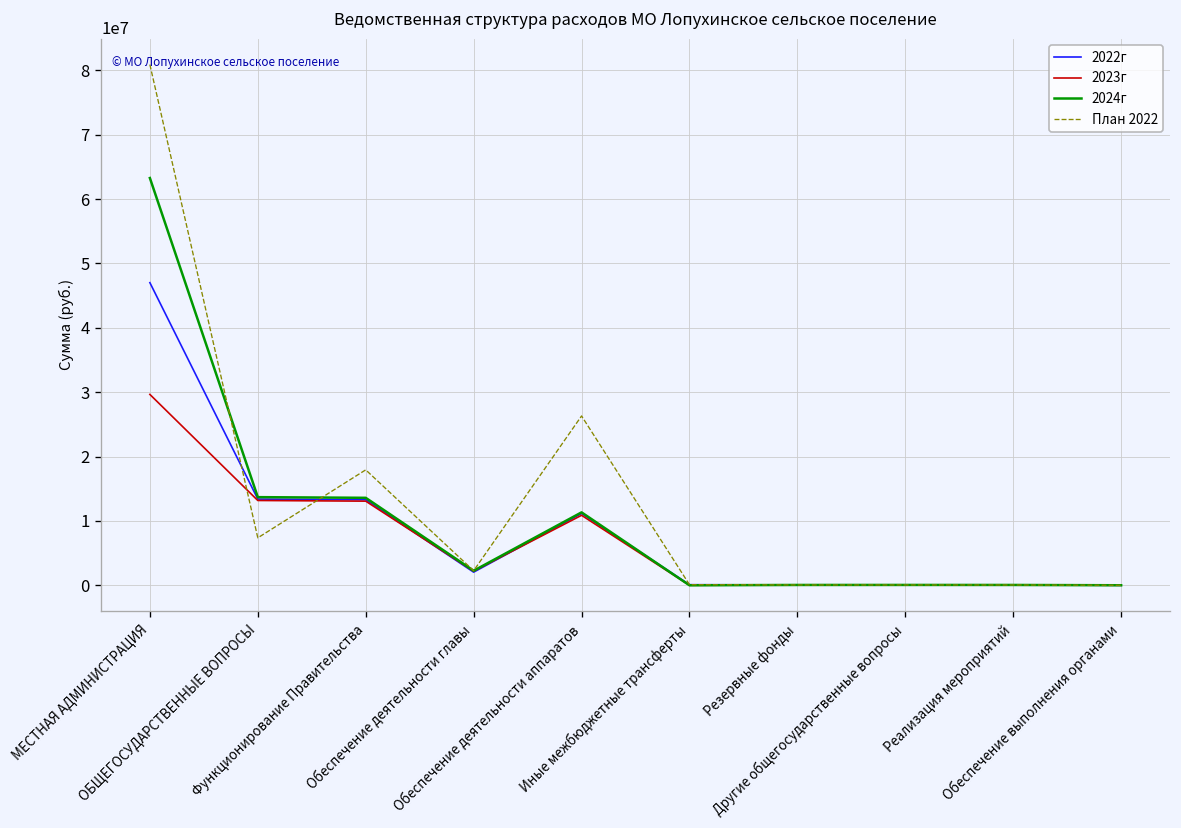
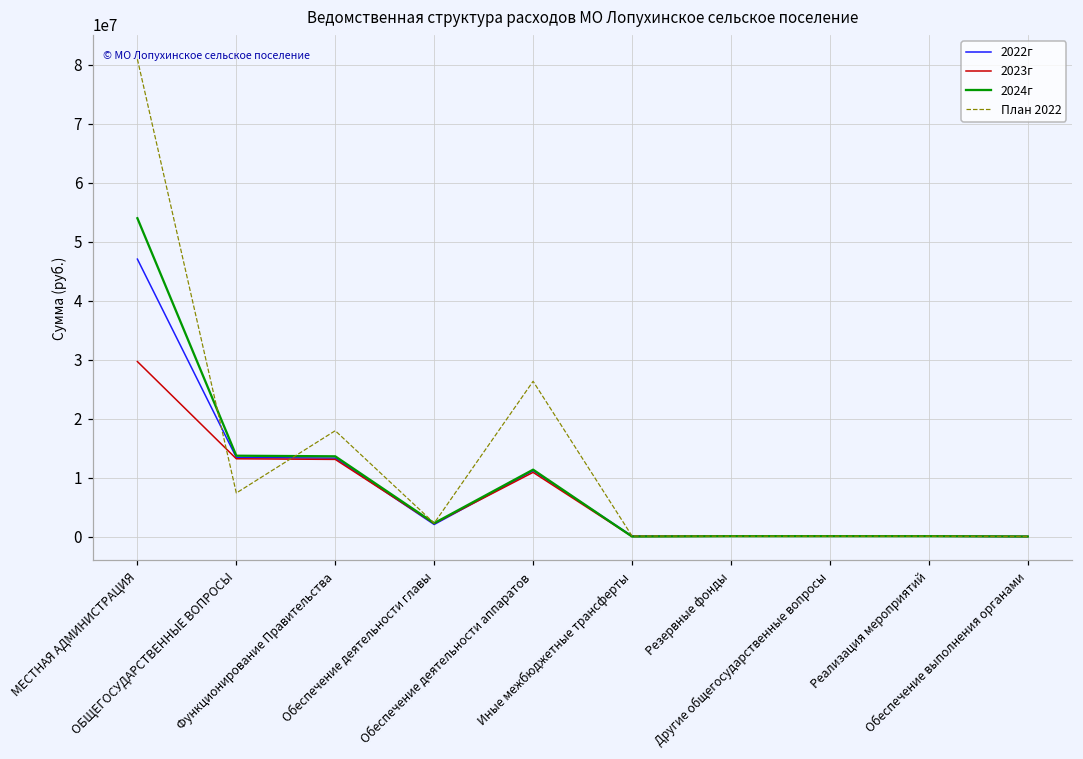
  {
    "2022г": {
      "МЕСТНАЯ АДМИНИСТРАЦИЯ": 47000000
    },
    "2023г": {
      "МЕСТНАЯ АДМИНИСТРАЦИЯ": 30000000
    },
    "2024г": {
-     "МЕСТНАЯ АДМИНИСТРАЦИЯ": 63000000
+     "МЕСТНАЯ АДМИНИСТРАЦИЯ": 54000000
    },
    "План 2022": {
      "МЕСТНАЯ АДМИНИСТРАЦИЯ": 81000000,
      "ОБЩЕГОСУДАРСТВЕННЫЕ ВОПРОСЫ": 7000000,
      "Функционирование Правительства": 18000000,
      "Обеспечение деятельности аппаратов": 26000000
    }
  }
